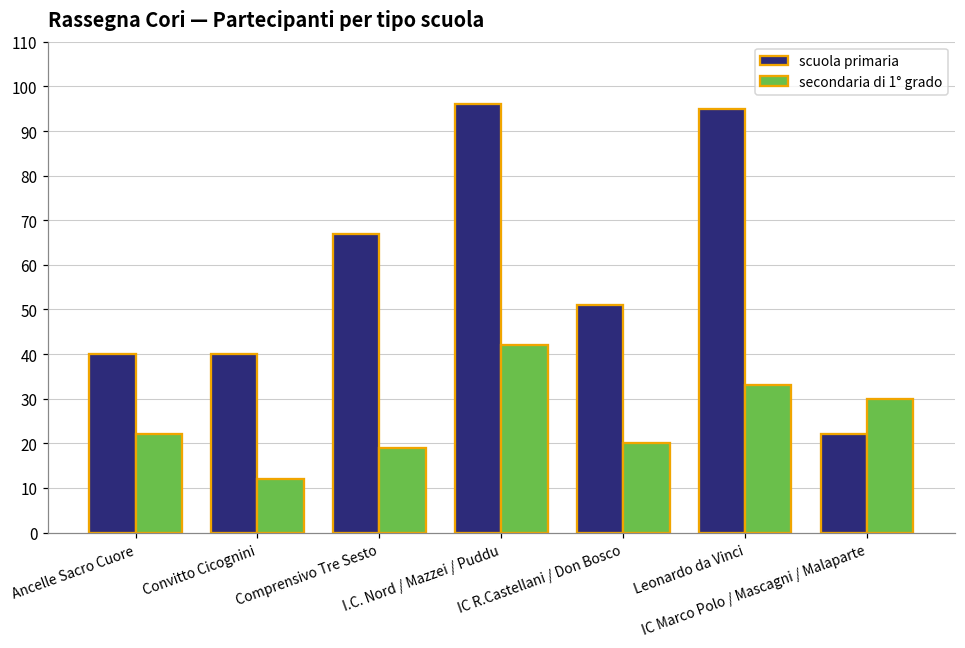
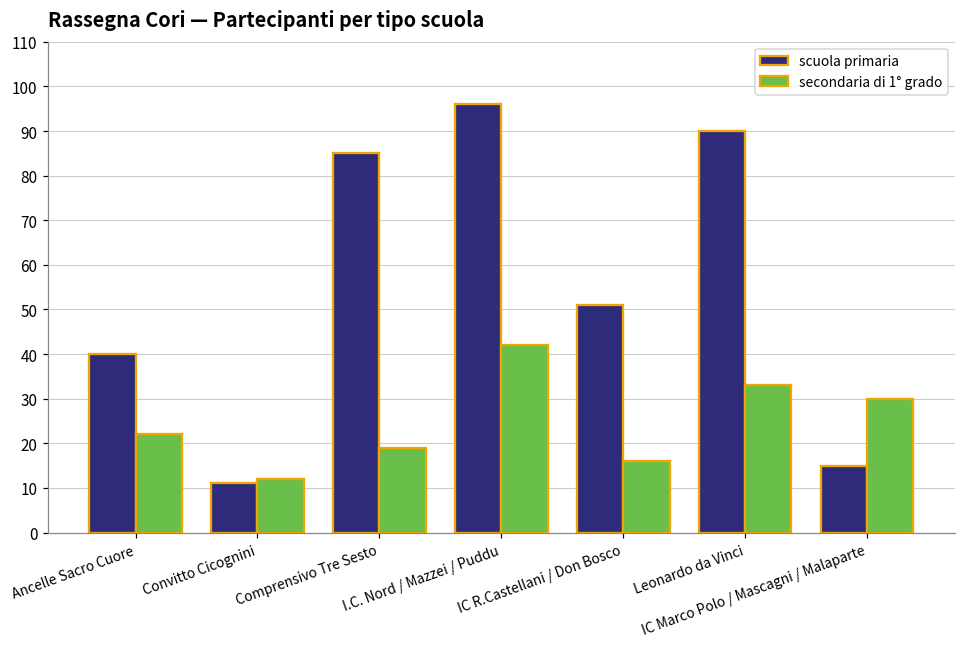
  {
    "scuola primaria": {
      "Ancelle Sacro Cuore": 40,
-     "Convitto Cicognini": 40,
-     "Comprensivo Tre Sesto": 67,
+     "Convitto Cicognini": 11,
+     "Comprensivo Tre Sesto": 85,
      "I.C. Nord / Mazzei / Puddu": 96,
      "IC R.Castellani / Don Bosco": 51,
-     "Leonardo da Vinci": 95,
-     "IC Marco Polo / Mascagni / Malaparte": 22
+     "Leonardo da Vinci": 90,
+     "IC Marco Polo / Mascagni / Malaparte": 15
    },
    "secondaria di 1° grado": {
      "Ancelle Sacro Cuore": 22,
      "Convitto Cicognini": 12,
      "Comprensivo Tre Sesto": 19,
      "I.C. Nord / Mazzei / Puddu": 42,
-     "IC R.Castellani / Don Bosco": 20,
+     "IC R.Castellani / Don Bosco": 16,
      "Leonardo da Vinci": 33,
      "IC Marco Polo / Mascagni / Malaparte": 30
    }
  }
